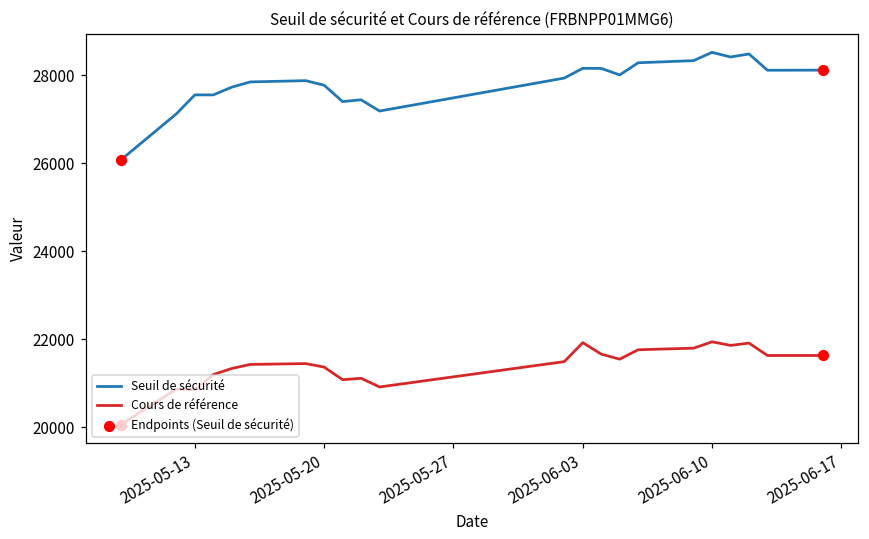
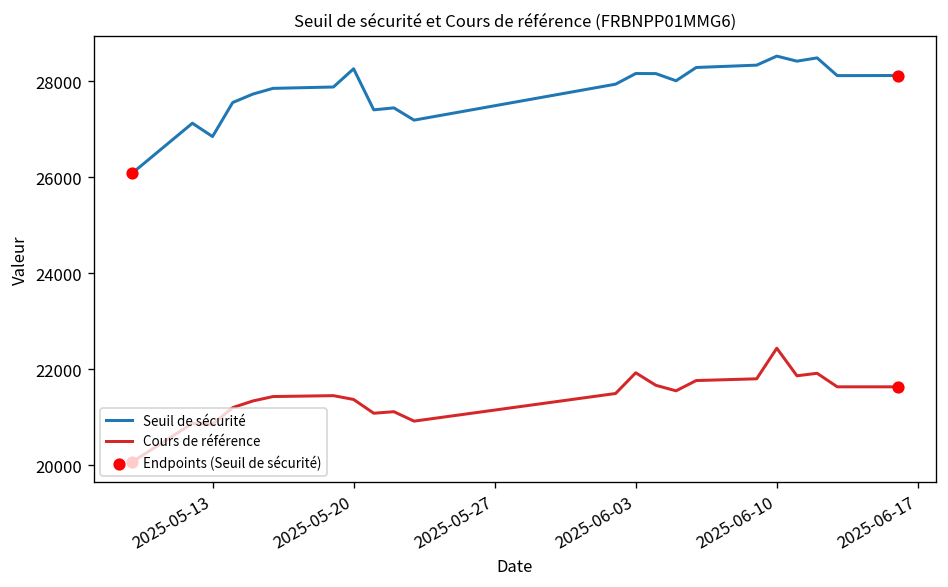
  {
    "Seuil de sécurité": {
-     "2025-05-13": 27600,
-     "2025-05-20": 27800,
+     "2025-05-13": 26800,
+     "2025-05-20": 28300,
      "2025-06-03": 28200,
      "2025-06-10": 28500
    },
    "Cours de référence": {
      "2025-05-20": 21400,
      "2025-06-03": 21900,
-     "2025-06-10": 21900
+     "2025-06-10": 22400
    }
  }
